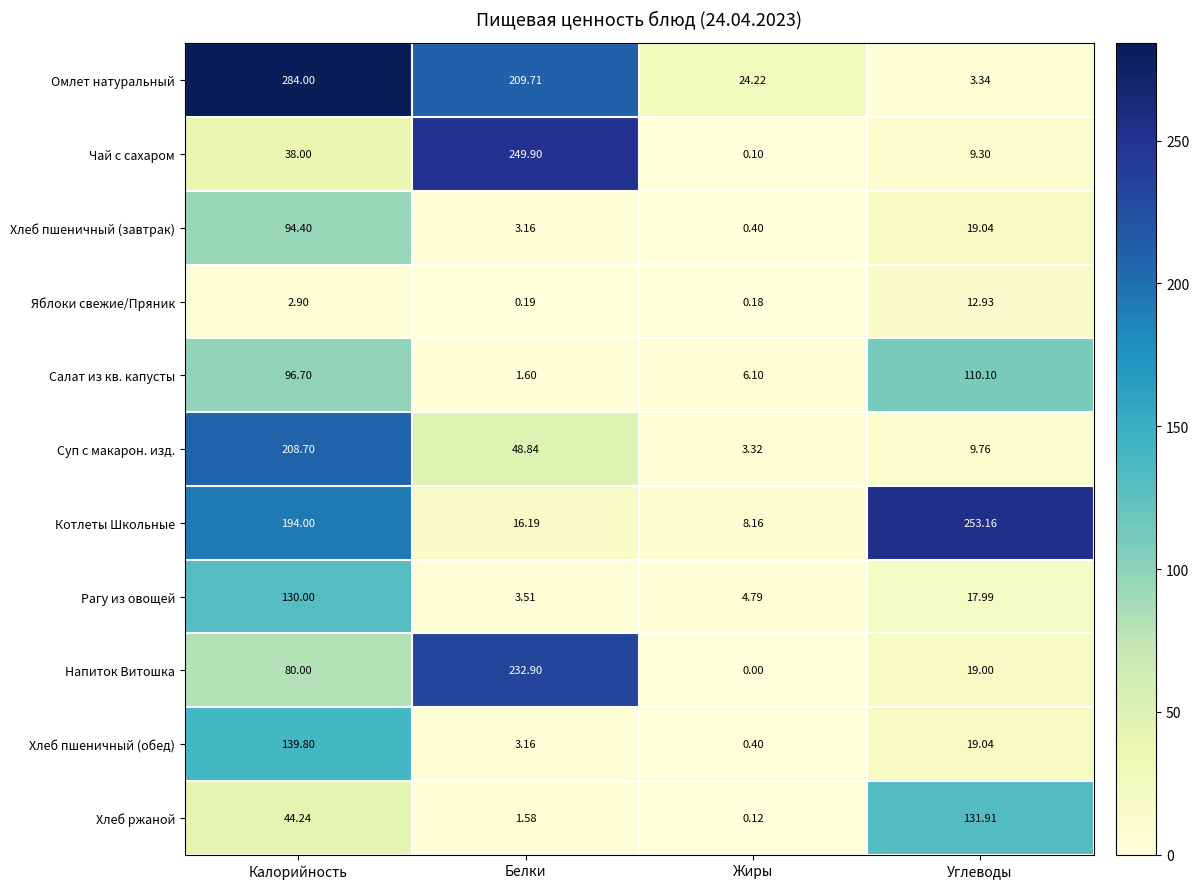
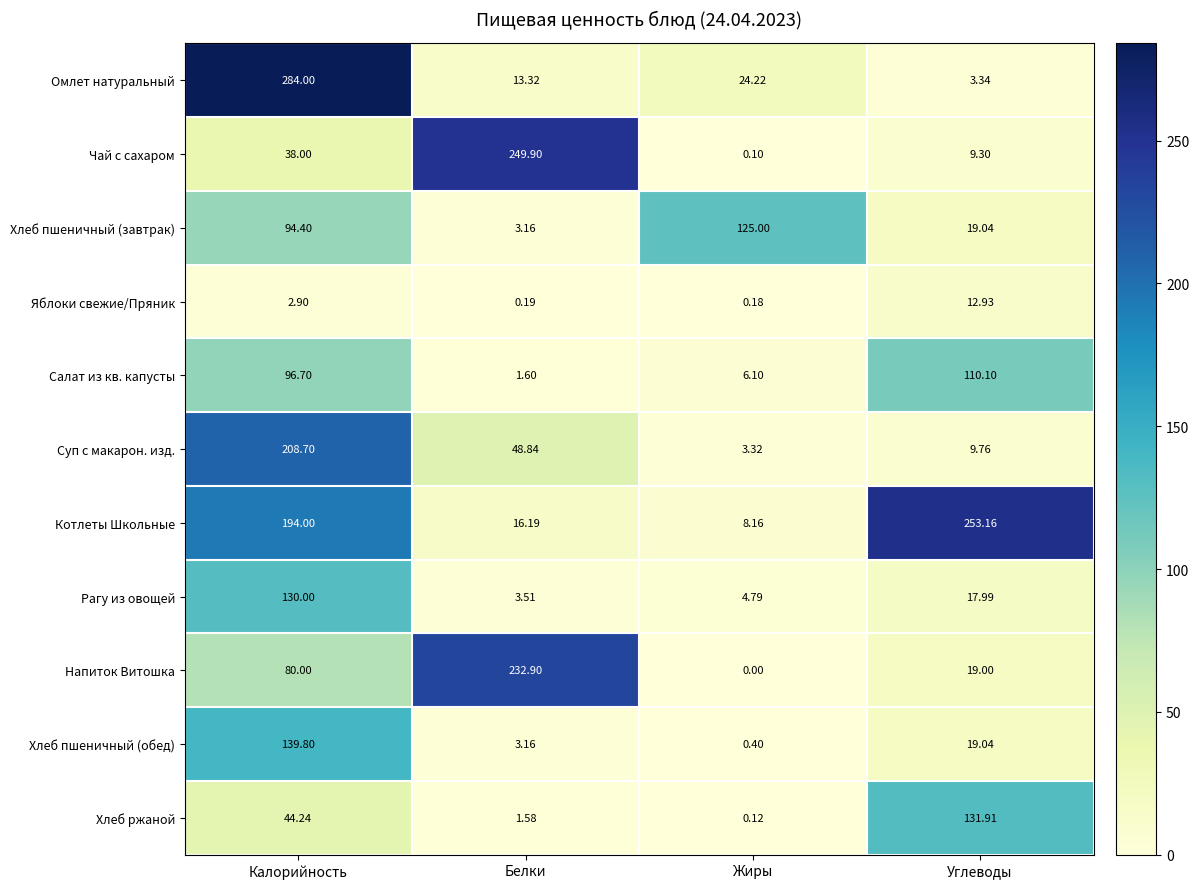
  {
    "Омлет натуральный": {
      "Калорийность": 284.00,
-     "Белки": 209.71,
+     "Белки": 13.32,
      "Жиры": 24.22,
      "Углеводы": 3.34
    },
    "Чай с сахаром": {
      "Калорийность": 38.00,
      "Белки": 249.90,
      "Жиры": 0.10,
      "Углеводы": 9.30
    },
    "Хлеб пшеничный (завтрак)": {
      "Калорийность": 94.40,
      "Белки": 3.16,
-     "Жиры": 0.40,
+     "Жиры": 125.00,
      "Углеводы": 19.04
    },
    "Яблоки свежие/Пряник": {
      "Калорийность": 2.90,
      "Белки": 0.19,
      "Жиры": 0.18,
      "Углеводы": 12.93
    },
    "Салат из кв. капусты": {
      "Калорийность": 96.70,
      "Белки": 1.60,
      "Жиры": 6.10,
      "Углеводы": 110.10
    },
    "Суп с макарон. изд.": {
      "Калорийность": 208.70,
      "Белки": 48.84,
      "Жиры": 3.32,
      "Углеводы": 9.76
    },
    "Котлеты Школьные": {
      "Калорийность": 194.00,
      "Белки": 16.19,
      "Жиры": 8.16,
      "Углеводы": 253.16
    },
    "Рагу из овощей": {
      "Калорийность": 130.00,
      "Белки": 3.51,
      "Жиры": 4.79,
      "Углеводы": 17.99
    },
    "Напиток Витошка": {
      "Калорийность": 80.00,
      "Белки": 232.90,
      "Жиры": 0.00,
      "Углеводы": 19.00
    },
    "Хлеб пшеничный (обед)": {
      "Калорийность": 139.80,
      "Белки": 3.16,
      "Жиры": 0.40,
      "Углеводы": 19.04
    },
    "Хлеб ржаной": {
      "Калорийность": 44.24,
      "Белки": 1.58,
      "Жиры": 0.12,
      "Углеводы": 131.91
    }
  }
